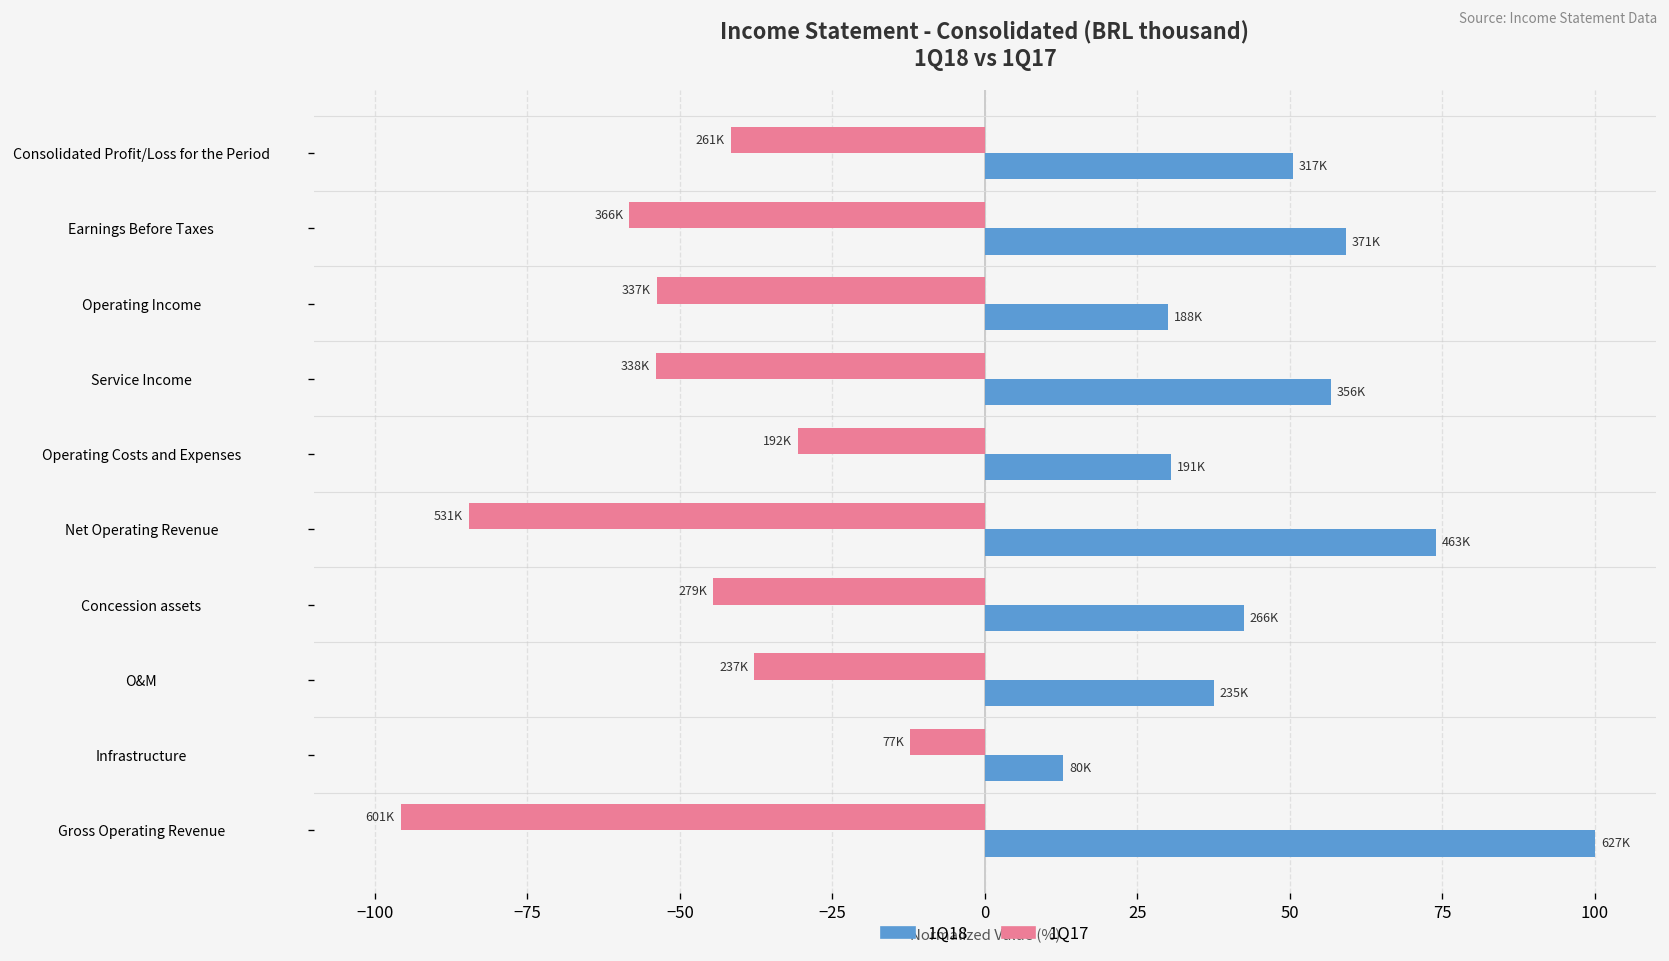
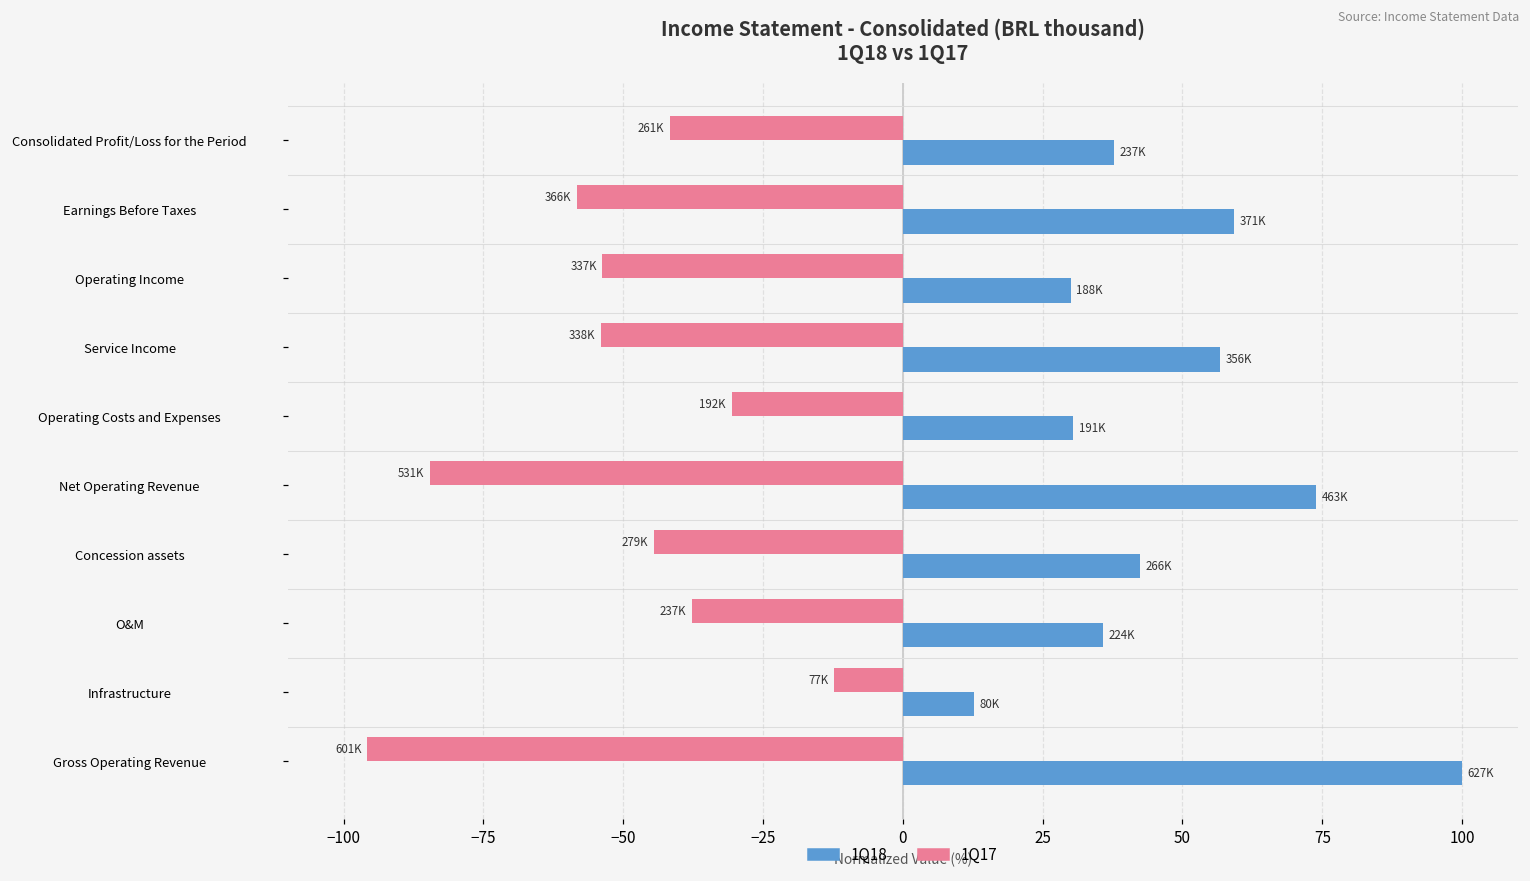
  {
    "1Q18": {
-     "Consolidated Profit/Loss for the Period": "317K",
-     "O&M": "235K"
+     "Consolidated Profit/Loss for the Period": "237K",
+     "O&M": "224K"
    }
  }
